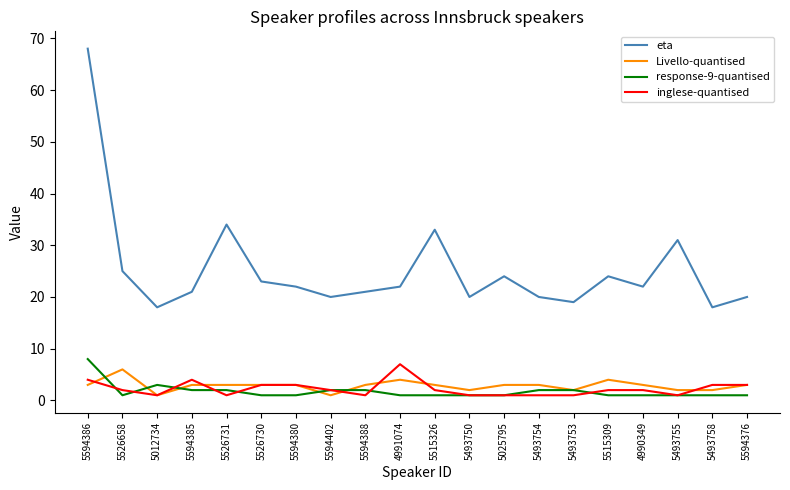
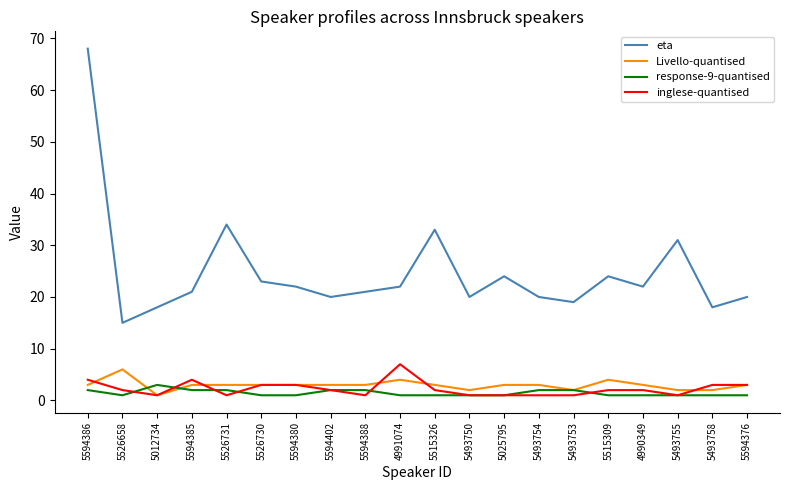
  {
    "eta": {
      "5594386": 68,
-     "5526658": 25,
+     "5526658": 15,
      "5012734": 18,
      "5594385": 21,
      "5526731": 34,
      "5526730": 23,
      "5594380": 22,
      "5594402": 20,
      "5594388": 21,
      "4991074": 22,
      "5515326": 33,
      "5493750": 20,
      "5025795": 24,
      "5493754": 20,
      "5493753": 19,
      "5515309": 24,
      "4990349": 22,
      "5493755": 31,
      "5493758": 18,
      "5594376": 20
    },
    "Livello-quantised": {
      "5594386": 3,
      "5526658": 6,
      "5594385": 3,
      "5526731": 3,
-     "5594402": 1,
+     "5594402": 3,
      "5594388": 3,
      "4991074": 4,
      "5515326": 3,
      "5493750": 2,
      "5025795": 3,
      "5493754": 3,
      "5515309": 4,
      "4990349": 3,
      "5493755": 2,
      "5493758": 2
    },
    "response-9-quantised": {
-     "5594386": 8,
+     "5594386": 2,
      "5526658": 1,
      "5012734": 3,
      "5594385": 2,
      "5526731": 2,
      "5526730": 1,
      "5594380": 1,
      "5594388": 2,
      "4991074": 1,
      "5515326": 1,
      "5493754": 2,
      "5515309": 1,
      "4990349": 1,
      "5493758": 1,
      "5594376": 1
    },
    "inglese-quantised": {
      "5594386": 4,
      "5526658": 2,
      "5594385": 4,
      "5526731": 1,
      "5594388": 1,
      "4991074": 7,
      "5515326": 2,
      "5493754": 1,
      "5493753": 1,
      "5515309": 2,
      "4990349": 2,
      "5493758": 3
    }
  }
